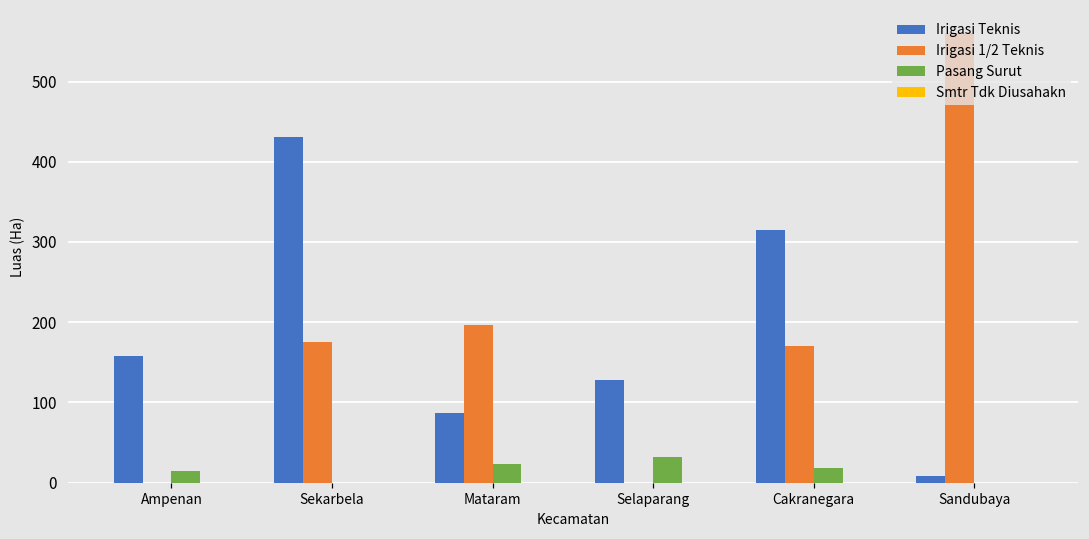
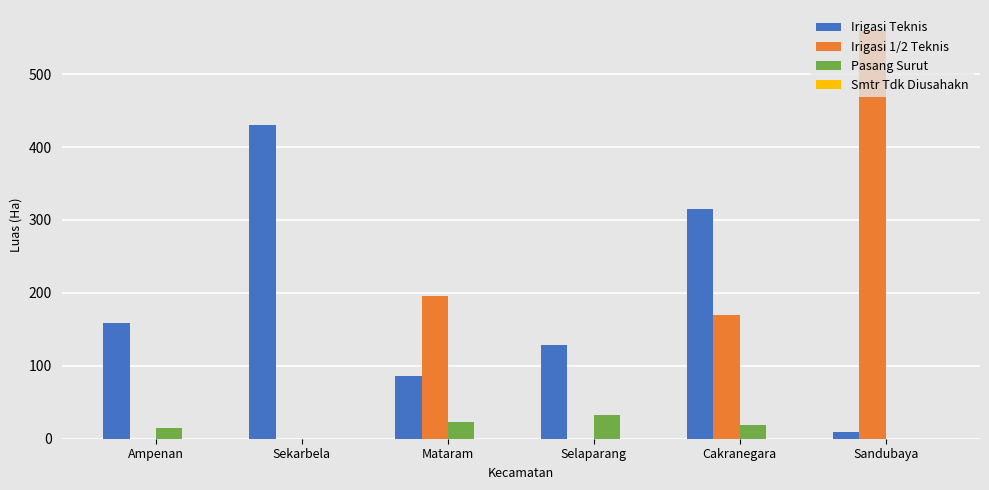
  {
    "Irigasi Teknis": {
      "Ampenan": 160,
      "Sekarbela": 430,
      "Mataram": 90,
      "Selaparang": 130,
      "Cakranegara": 320,
      "Sandubaya": 10
    },
    "Irigasi 1/2 Teknis": {
      "Ampenan": 0,
-     "Sekarbela": 180,
+     "Sekarbela": 0,
      "Mataram": 200,
      "Selaparang": 0,
      "Cakranegara": 170
    },
    "Pasang Surut": {
      "Ampenan": 10,
      "Sekarbela": 0,
      "Mataram": 20,
      "Selaparang": 30,
      "Cakranegara": 20,
      "Sandubaya": 0
    },
    "Smtr Tdk Diusahakn": {
      "Ampenan": 0,
      "Sekarbela": 0,
      "Mataram": 0,
      "Selaparang": 0,
      "Cakranegara": 0,
      "Sandubaya": 0
    }
  }
